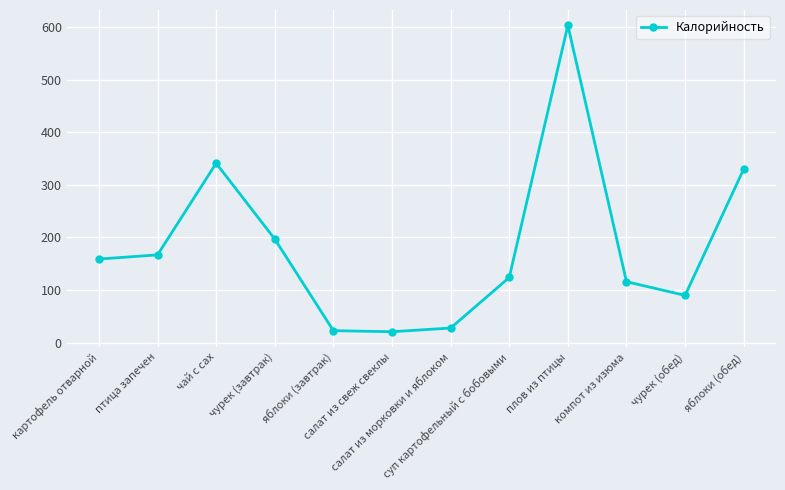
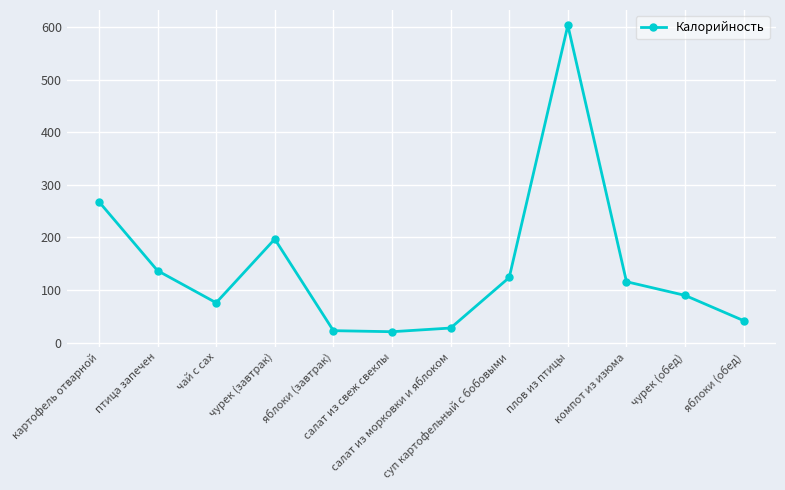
  {
-   "картофель отварной": 160,
-   "птица запечен": 170,
-   "чай с сах": 340,
+   "картофель отварной": 270,
+   "птица запечен": 140,
+   "чай с сах": 80,
    "чурек (завтрак)": 200,
    "яблоки (завтрак)": 20,
    "салат из свеж свеклы": 20,
    "салат из морковки и яблоком": 30,
    "суп картофельный с бобовыми": 120,
    "плов из птицы": 600,
    "компот из изюма": 120,
    "чурек (обед)": 90,
-   "яблоки (обед)": 330
+   "яблоки (обед)": 40
  }
